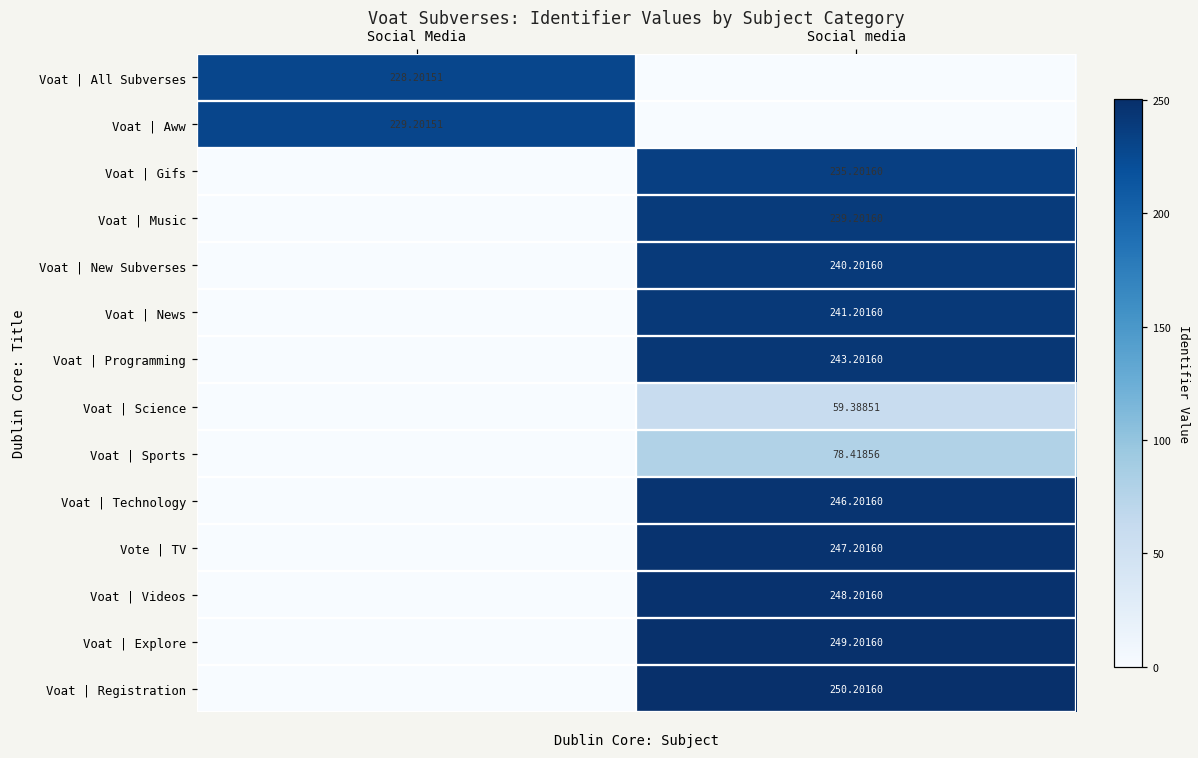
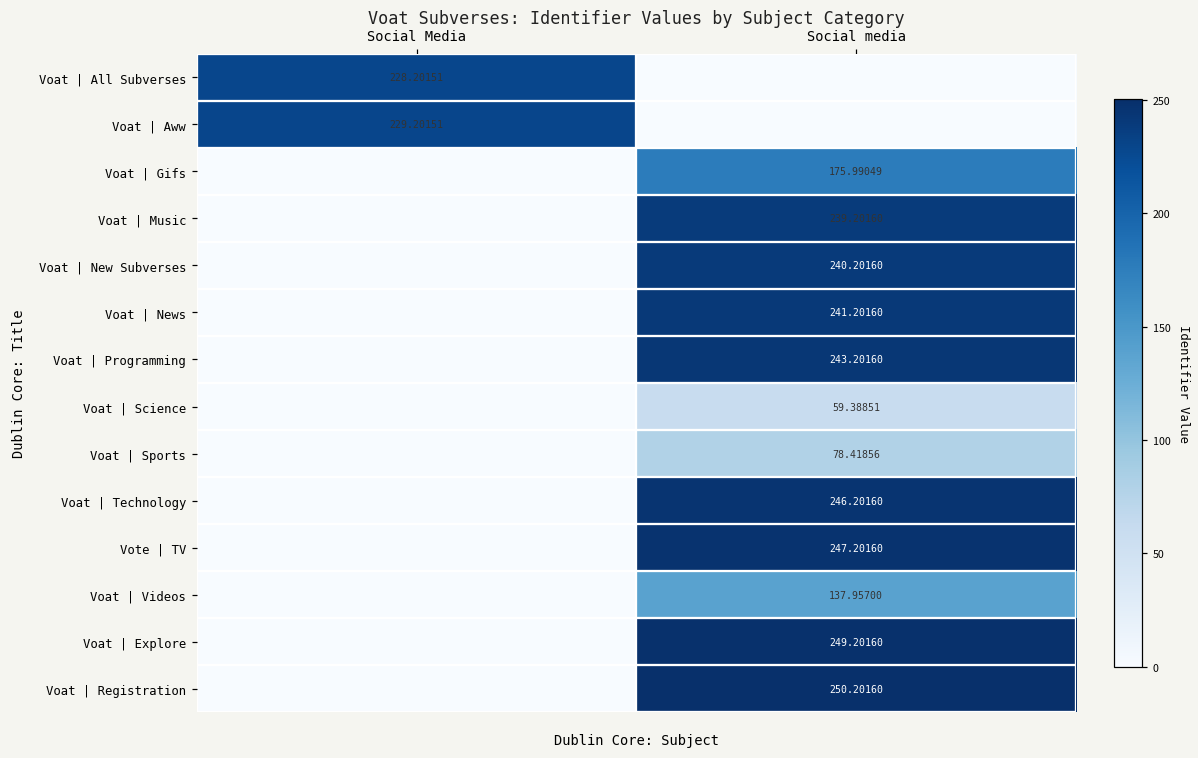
  {
    "Voat | All Subverses": {
      "Social Media": 228.20151
    },
    "Voat | Aww": {
      "Social Media": 229.20151
    },
    "Voat | Gifs": {
-     "Social media": 235.20160
+     "Social media": 175.99049
    },
    "Voat | Music": {
      "Social media": 239.20160
    },
    "Voat | New Subverses": {
      "Social media": 240.20160
    },
    "Voat | News": {
      "Social media": 241.20160
    },
    "Voat | Programming": {
      "Social media": 243.20160
    },
    "Voat | Science": {
      "Social media": 59.38851
    },
    "Voat | Sports": {
      "Social media": 78.41856
    },
    "Voat | Technology": {
      "Social media": 246.20160
    },
    "Vote | TV": {
      "Social media": 247.20160
    },
    "Voat | Videos": {
-     "Social media": 248.20160
+     "Social media": 137.95700
    },
    "Voat | Explore": {
      "Social media": 249.20160
    },
    "Voat | Registration": {
      "Social media": 250.20160
    }
  }
